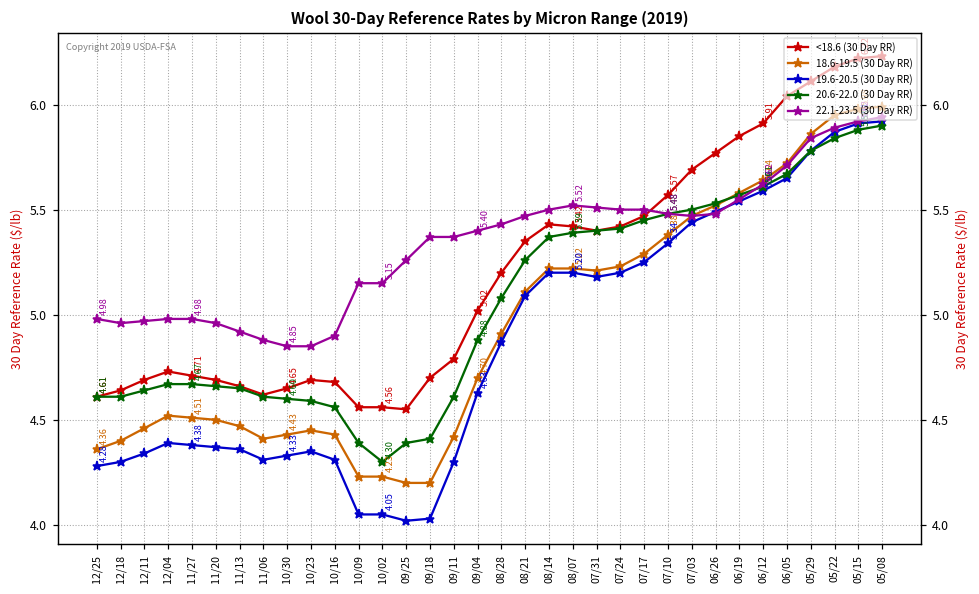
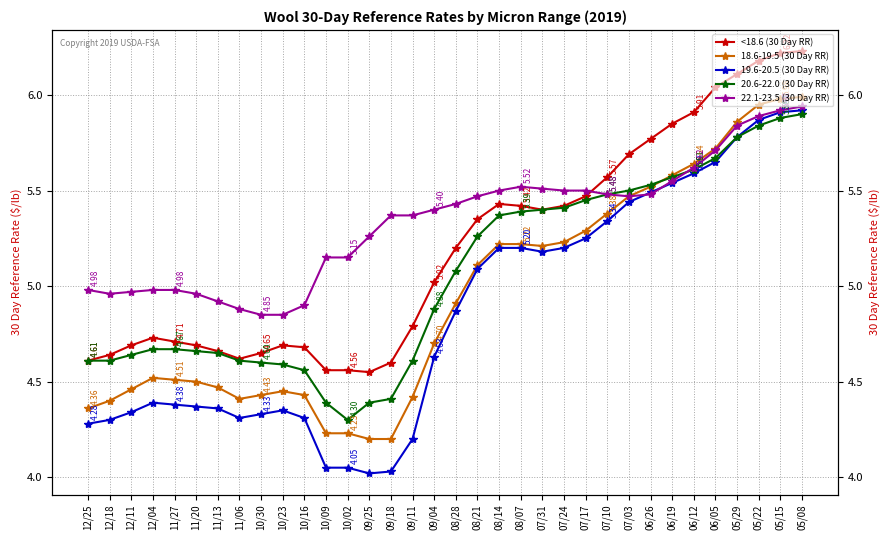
  {
    "<18.6 (30 Day RR)": {
      "12/18": 4.64,
      "12/11": 4.7,
      "12/04": 4.73,
      "11/20": 4.7,
      "10/23": 4.7,
      "10/16": 4.68,
      "09/25": 4.55,
-     "09/18": 4.7,
+     "09/18": 4.6,
      "09/11": 4.8,
      "08/28": 5.2,
      "08/21": 5.35,
      "08/14": 5.43,
      "07/17": 5.47,
      "07/03": 5.7,
      "06/26": 5.77,
      "06/19": 5.85
    },
    "18.6-19.5 (30 Day RR)": {
      "12/25": 4.36,
      "11/27": 4.51,
      "10/30": 4.43
    },
    "19.6-20.5 (30 Day RR)": {
      "12/18": 4.3,
      "12/11": 4.34,
      "12/04": 4.4,
      "11/20": 4.37,
      "11/13": 4.36,
      "11/06": 4.3,
      "10/23": 4.35,
      "10/16": 4.3,
      "09/25": 4.02,
      "09/18": 4.03,
-     "09/11": 4.3,
+     "09/11": 4.2,
      "08/28": 4.87,
      "08/21": 5.1,
      "07/31": 5.18,
      "07/17": 5.25,
      "07/03": 5.44,
      "06/05": 5.65,
      "05/22": 5.87
    },
    "20.6-22.0 (30 Day RR)": {
      "09/04": 4.88
    },
    "22.1-23.5 (30 Day RR)": {
      "12/25": 4.98,
      "11/27": 4.98,
      "10/30": 4.85,
      "10/02": 5.15,
      "09/04": 5.40,
      "08/07": 5.52
    }
  }
